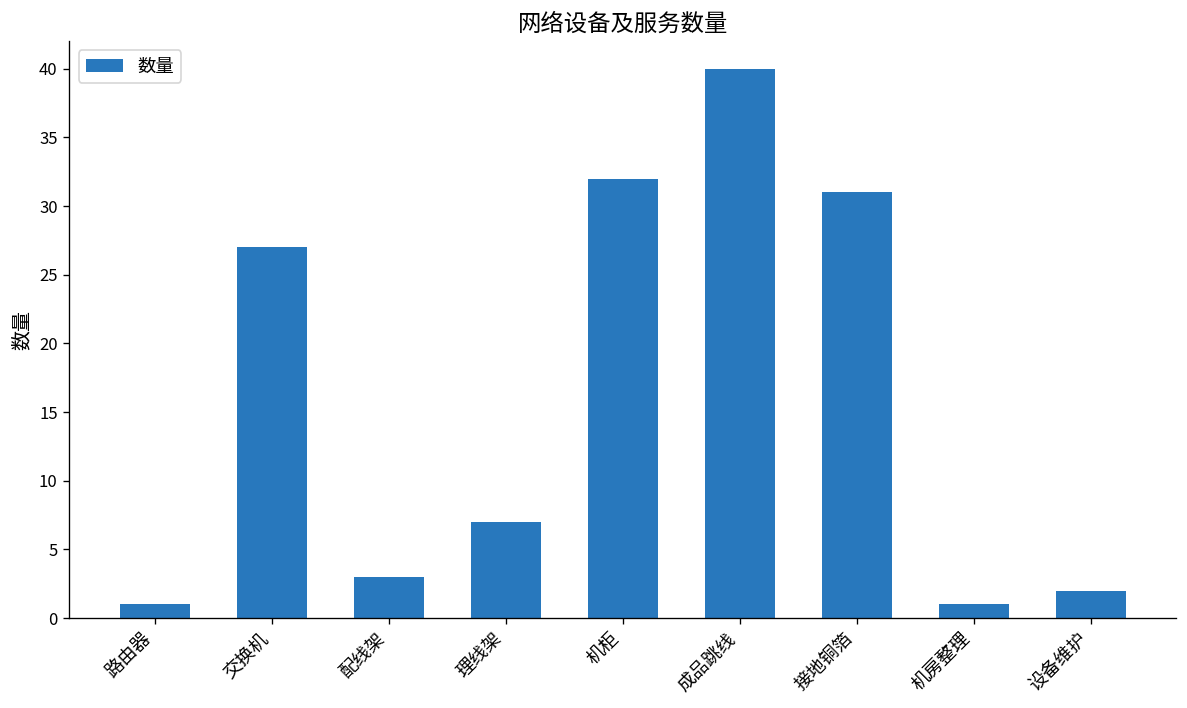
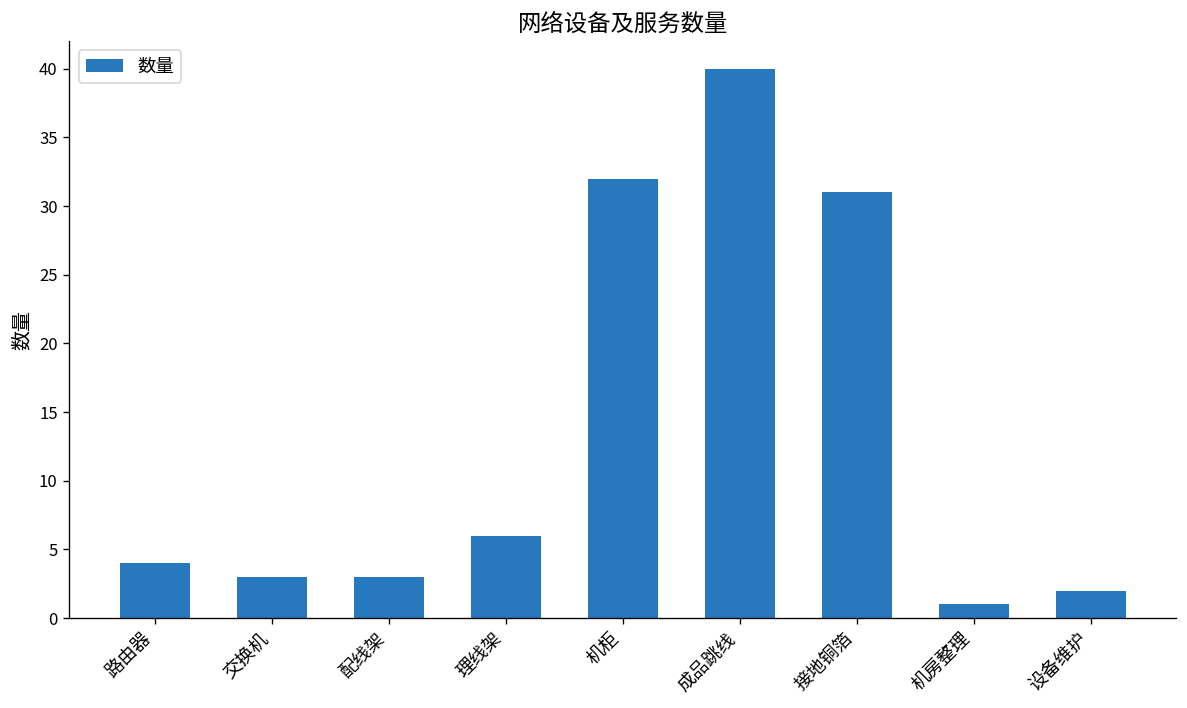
  {
-   "路由器": 1,
-   "交换机": 27,
+   "路由器": 4,
+   "交换机": 3,
    "配线架": 3,
-   "理线架": 7,
+   "理线架": 6,
    "机柜": 32,
    "成品跳线": 40,
    "接地铜箔": 31,
    "机房整理": 1,
    "设备维护": 2
  }
